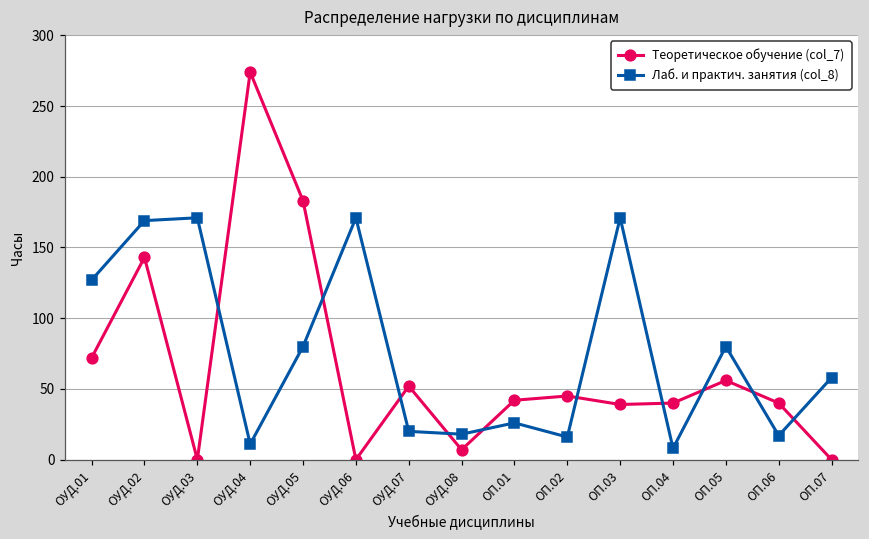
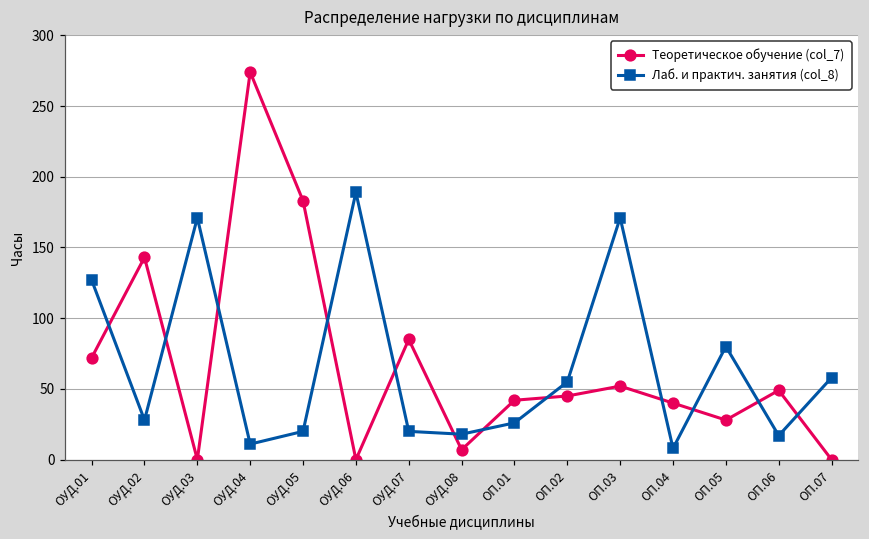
  {
    "Теоретическое обучение (col_7)": {
      "ОУД.01": 72,
      "ОУД.02": 143,
      "ОУД.03": 0,
      "ОУД.04": 274,
      "ОУД.05": 183,
      "ОУД.06": 0,
-     "ОУД.07": 52,
+     "ОУД.07": 85,
      "ОУД.08": 7,
      "ОП.01": 42,
      "ОП.02": 45,
-     "ОП.03": 39,
+     "ОП.03": 52,
      "ОП.04": 40,
-     "ОП.05": 56,
-     "ОП.06": 40,
+     "ОП.05": 28,
+     "ОП.06": 49,
      "ОП.07": 0
    },
    "Лаб. и практич. занятия (col_8)": {
      "ОУД.01": 127,
-     "ОУД.02": 169,
+     "ОУД.02": 28,
      "ОУД.03": 171,
      "ОУД.04": 11,
-     "ОУД.05": 80,
-     "ОУД.06": 171,
+     "ОУД.05": 20,
+     "ОУД.06": 189,
      "ОУД.07": 20,
      "ОУД.08": 18,
      "ОП.01": 26,
-     "ОП.02": 16,
+     "ОП.02": 55,
      "ОП.03": 171,
      "ОП.04": 8,
      "ОП.05": 80,
      "ОП.06": 17,
      "ОП.07": 58
    }
  }
